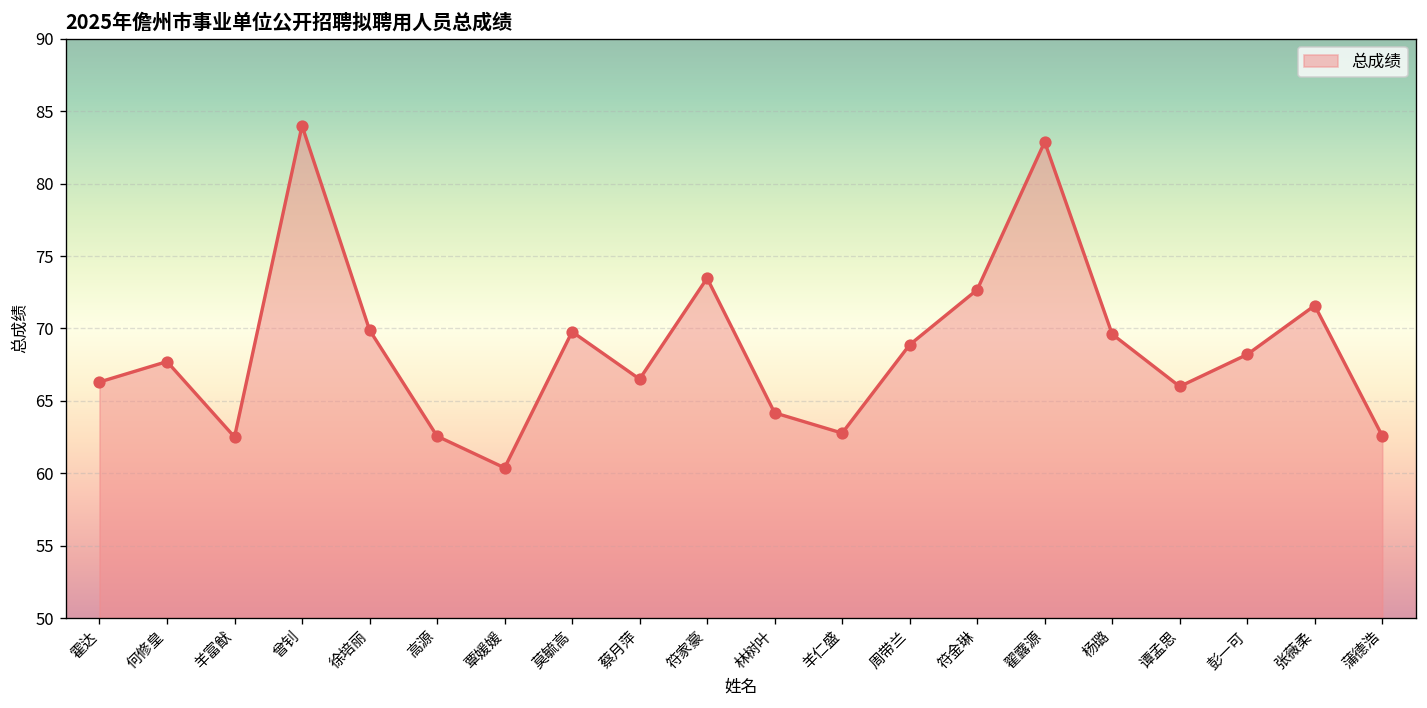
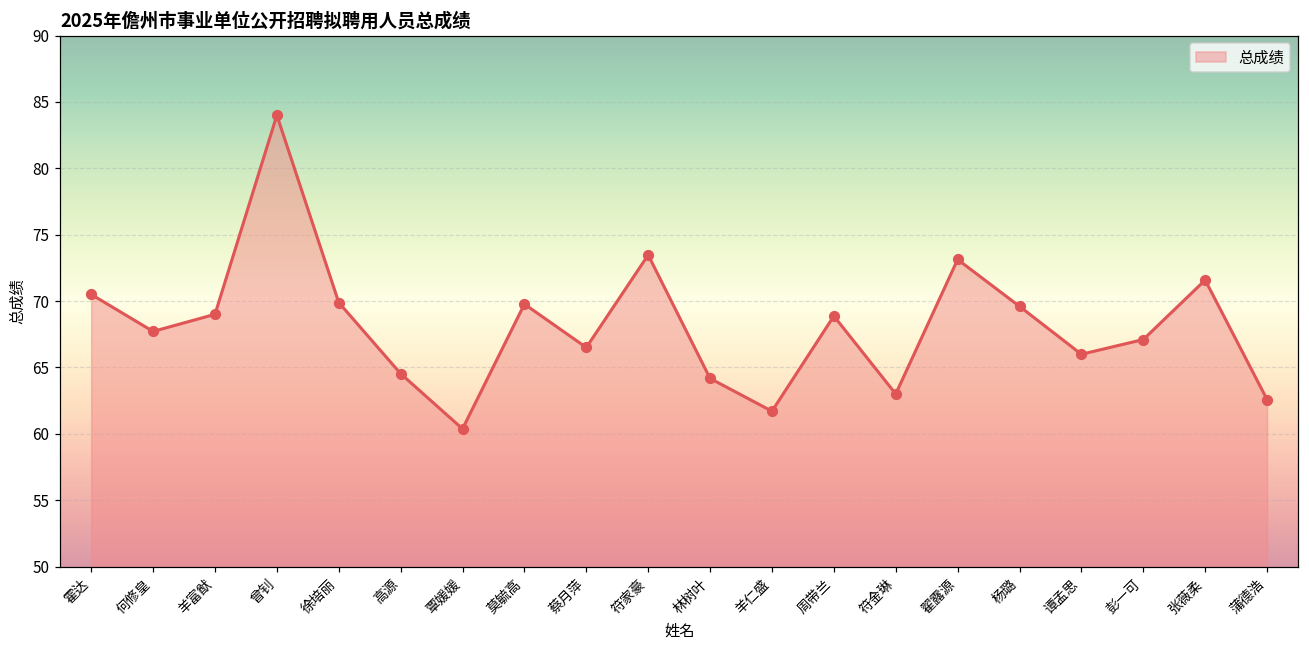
  {
-   "霍达": 66.3,
+   "霍达": 70.5,
    "何修皇": 67.7,
-   "羊富猷": 62.5,
+   "羊富猷": 69.0,
    "曾钊": 84.0,
    "徐培丽": 69.9,
-   "高源": 62.6,
+   "高源": 64.5,
    "覃媛媛": 60.4,
    "莫毓高": 69.8,
    "蔡月萍": 66.5,
    "符家豪": 73.5,
    "林树叶": 64.2,
-   "羊仁盛": 62.8,
+   "羊仁盛": 61.7,
    "周带兰": 68.9,
-   "符金琳": 72.7,
-   "翟露源": 82.9,
+   "符金琳": 63.0,
+   "翟露源": 73.1,
    "杨璐": 69.6,
    "谭孟思": 66.0,
-   "彭一可": 68.2,
+   "彭一可": 67.1,
    "张薇柔": 71.6,
    "蒲德浩": 62.6
  }
